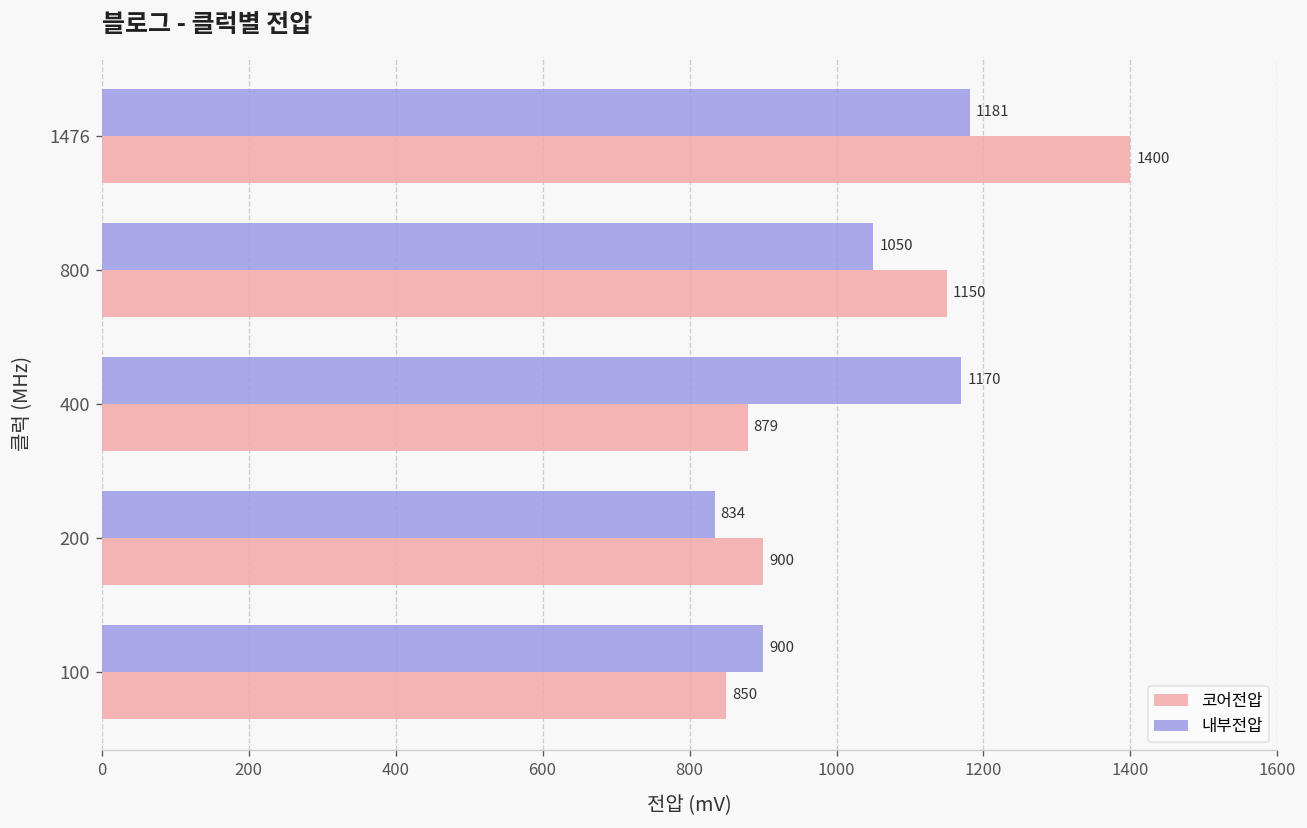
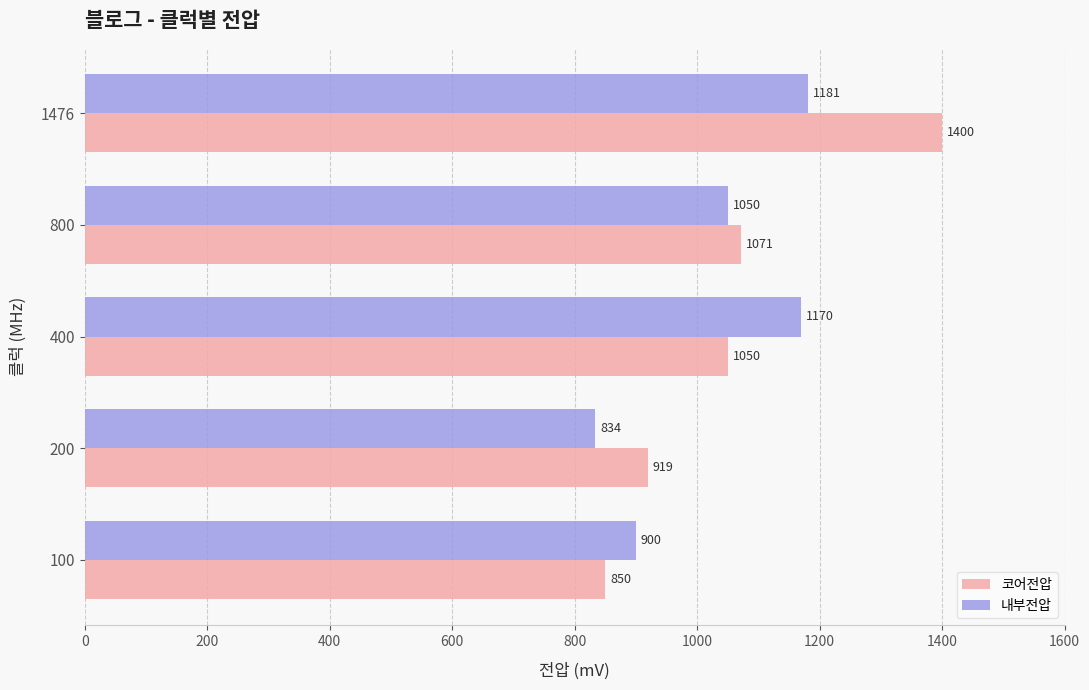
  {
    "코어전압": {
      "1476": 1400,
-     "800": 1150,
-     "400": 879,
-     "200": 900,
+     "800": 1071,
+     "400": 1050,
+     "200": 919,
      "100": 850
    },
    "내부전압": {
      "1476": 1181,
      "800": 1050,
      "400": 1170,
      "200": 834,
      "100": 900
    }
  }
